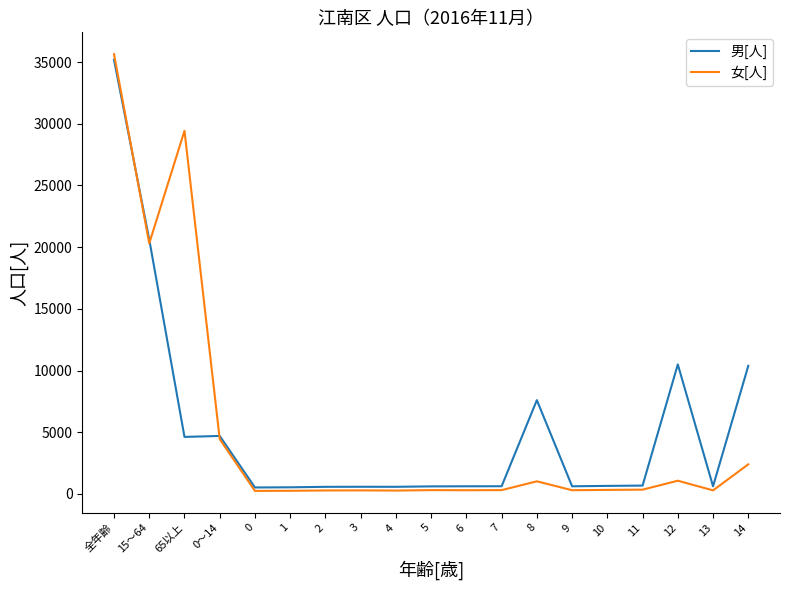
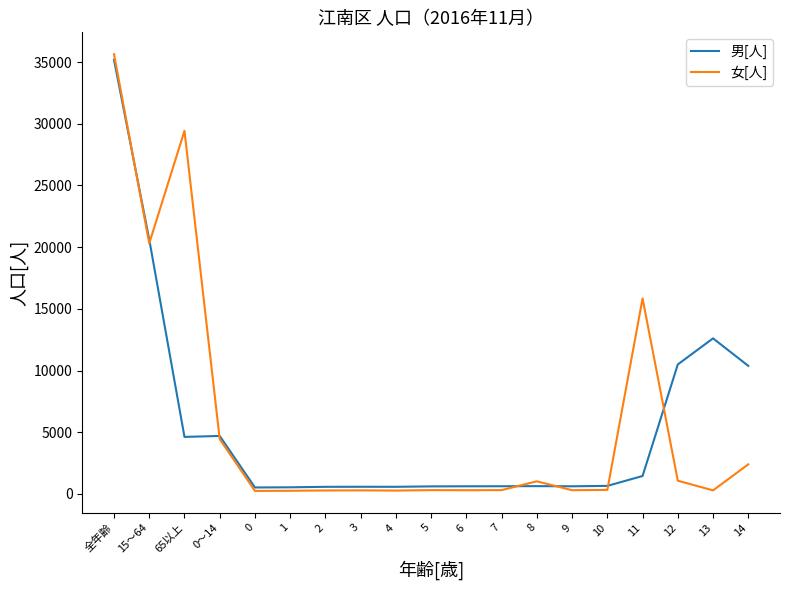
  {
    "男[人]": {
      "全年齢": 35200,
      "15～64": 20600,
      "65以上": 4600,
      "0～14": 4700,
      "0": 500,
      "1": 500,
      "2": 600,
      "3": 600,
      "4": 600,
      "5": 600,
      "6": 600,
      "7": 600,
-     "8": 7600,
+     "8": 600,
      "9": 600,
      "10": 700,
-     "11": 700,
+     "11": 1500,
      "12": 10500,
-     "13": 600,
+     "13": 12600,
      "14": 10400
    },
    "女[人]": {
      "全年齢": 35600,
      "15～64": 20300,
      "65以上": 29400,
      "0～14": 4400,
      "0": 200,
      "1": 300,
      "2": 300,
      "3": 300,
      "4": 300,
      "5": 300,
      "6": 300,
      "7": 300,
      "8": 1000,
      "9": 300,
      "10": 300,
-     "11": 300,
+     "11": 15800,
      "12": 1100,
      "13": 300,
      "14": 2400
    }
  }
